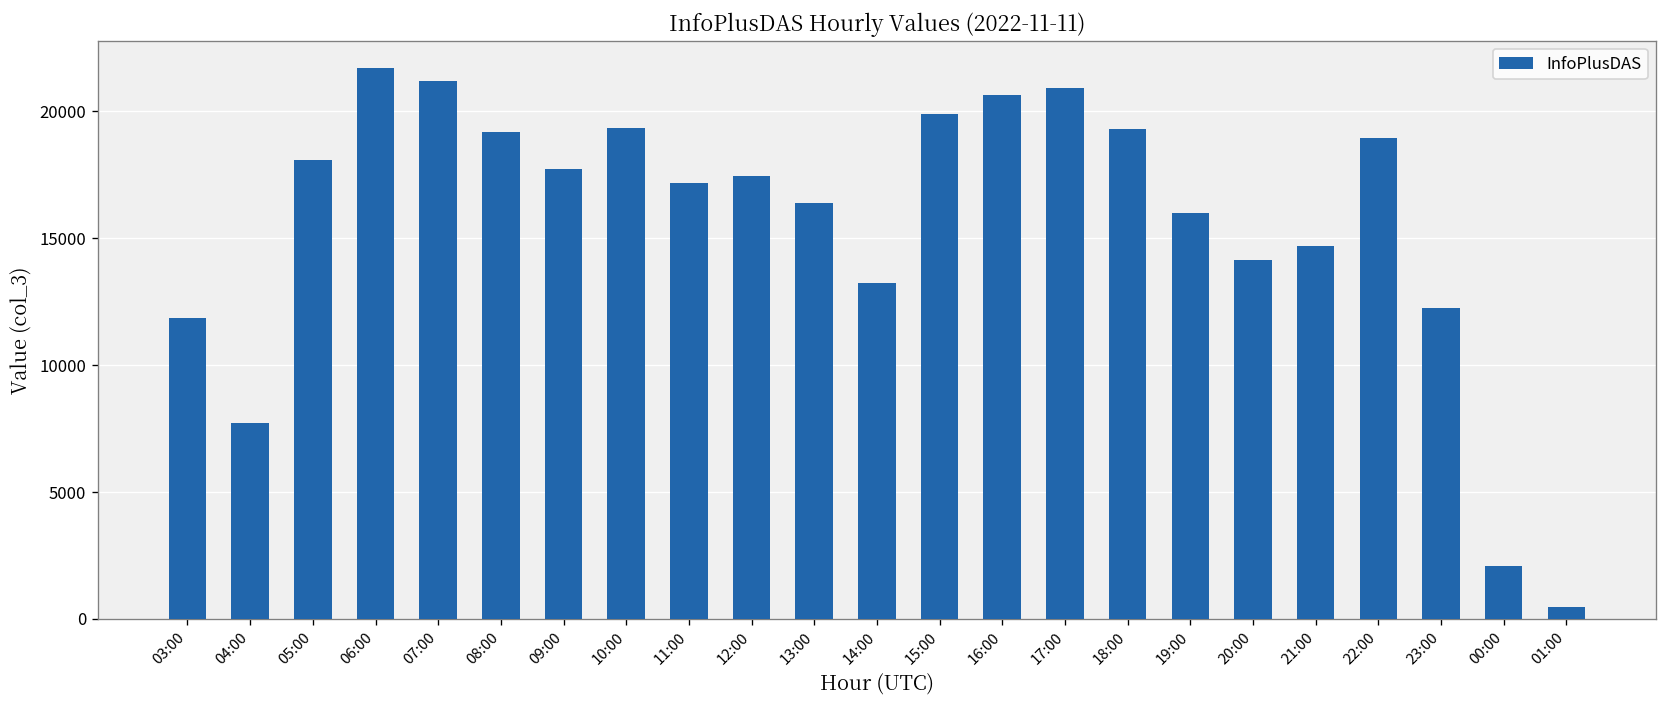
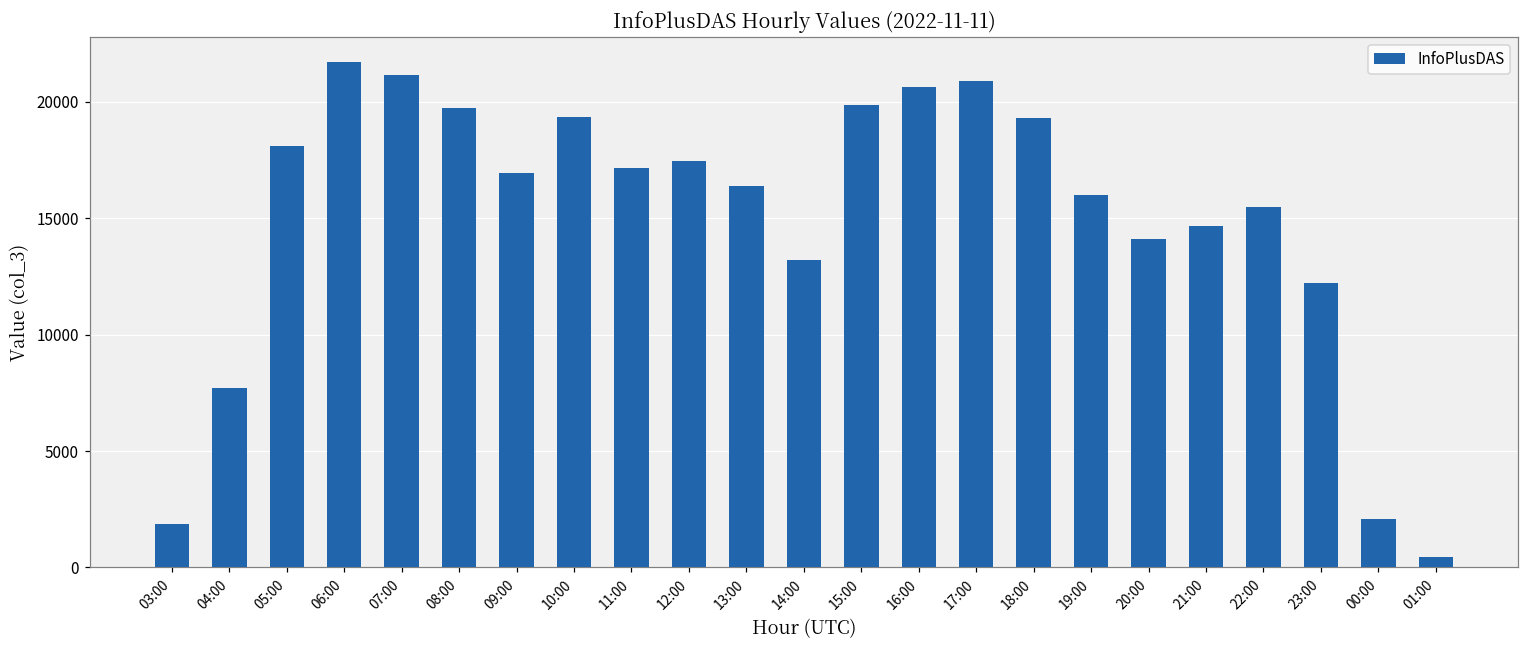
  {
-   "03:00": 11800,
+   "03:00": 1900,
    "04:00": 7700,
    "05:00": 18100,
    "06:00": 21700,
    "07:00": 21200,
-   "08:00": 19200,
-   "09:00": 17700,
+   "08:00": 19700,
+   "09:00": 16900,
    "10:00": 19300,
    "11:00": 17200,
    "12:00": 17400,
    "13:00": 16400,
    "14:00": 13200,
    "15:00": 19900,
    "16:00": 20600,
    "17:00": 20900,
    "18:00": 19300,
    "19:00": 16000,
    "20:00": 14100,
    "21:00": 14700,
-   "22:00": 18900,
+   "22:00": 15500,
    "23:00": 12200,
    "00:00": 2100,
    "01:00": 500
  }
